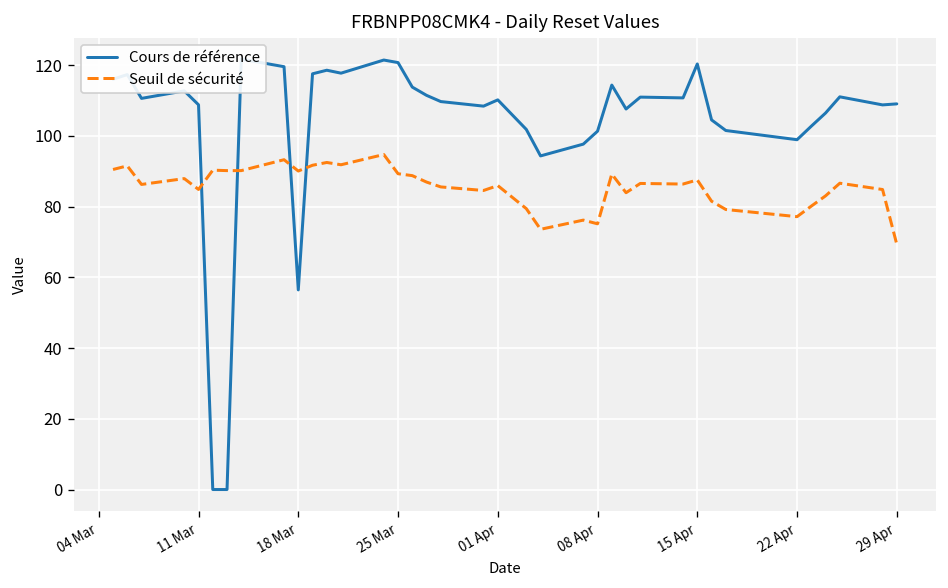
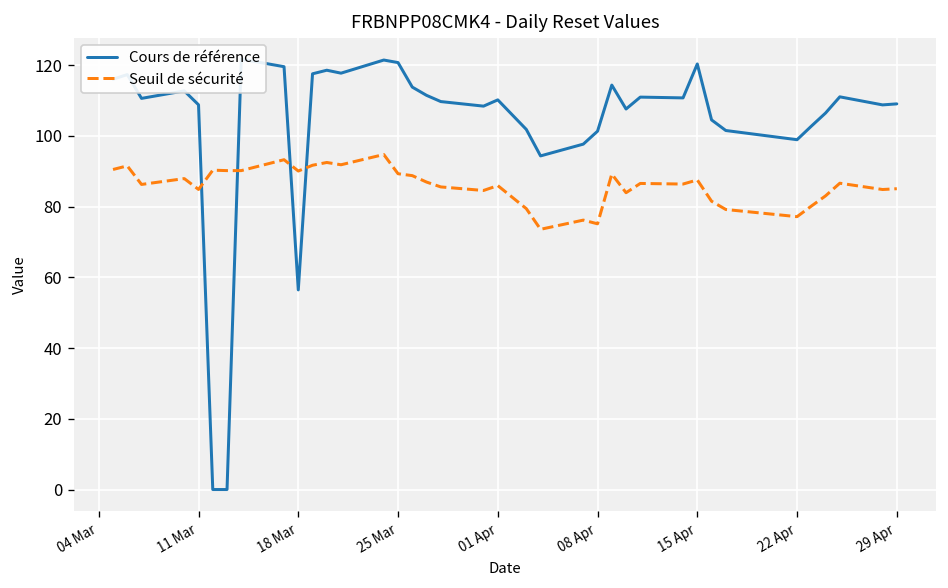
  {
    "Cours de référence": {
      "11 Mar": 109,
      "18 Mar": 56,
      "25 Mar": 121,
      "01 Apr": 110,
      "08 Apr": 101,
      "15 Apr": 120,
      "22 Apr": 99,
      "29 Apr": 109
    },
    "Seuil de sécurité": {
      "11 Mar": 85,
      "18 Mar": 90,
      "25 Mar": 89,
      "01 Apr": 86,
      "08 Apr": 75,
      "15 Apr": 88,
      "22 Apr": 77,
-     "29 Apr": 69
+     "29 Apr": 85
    }
  }
